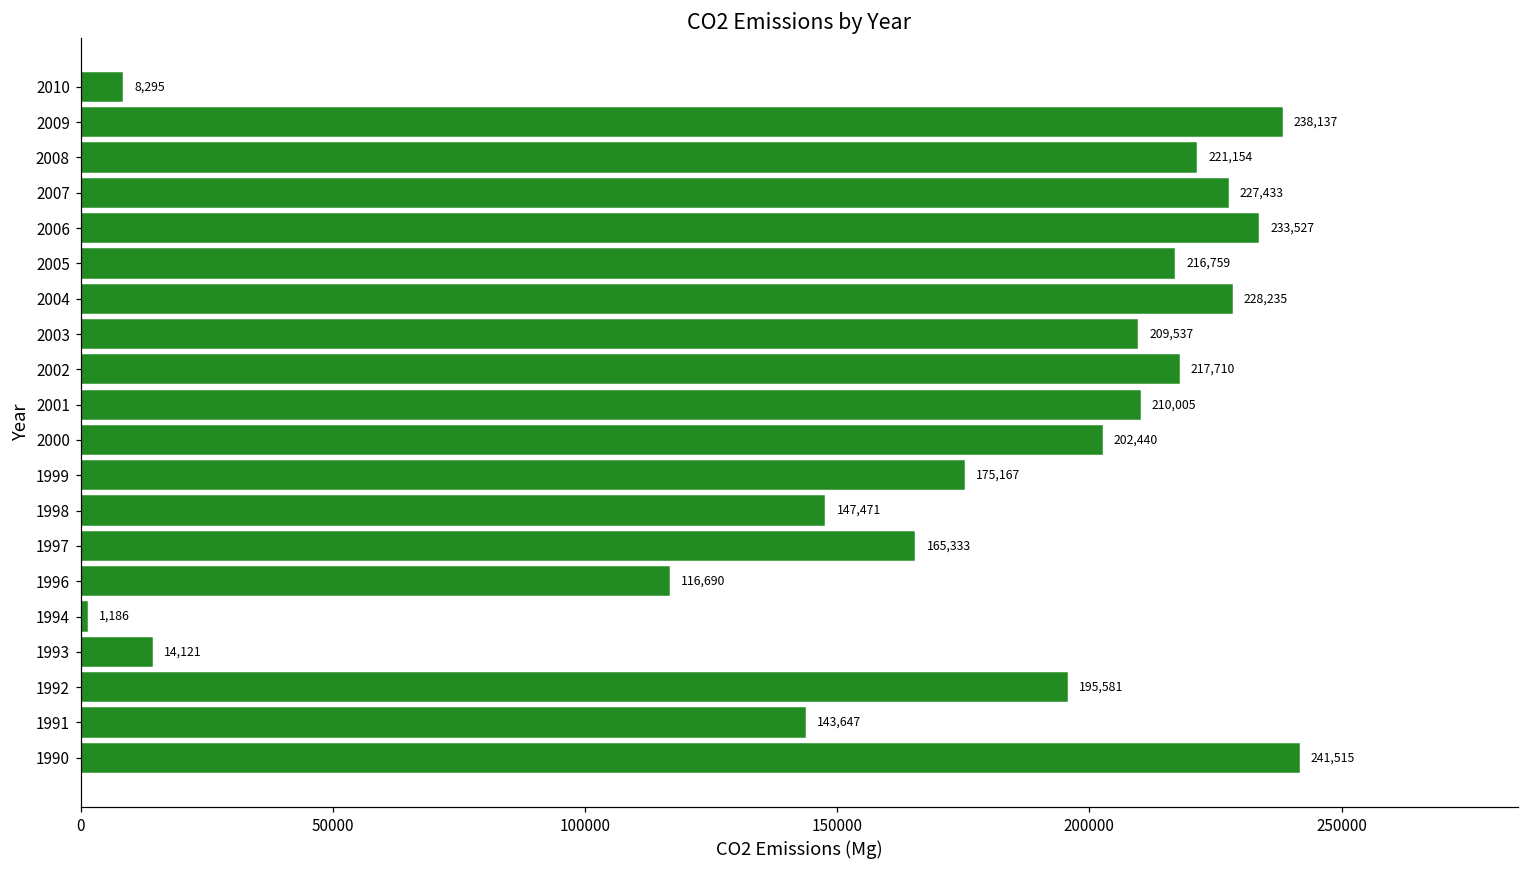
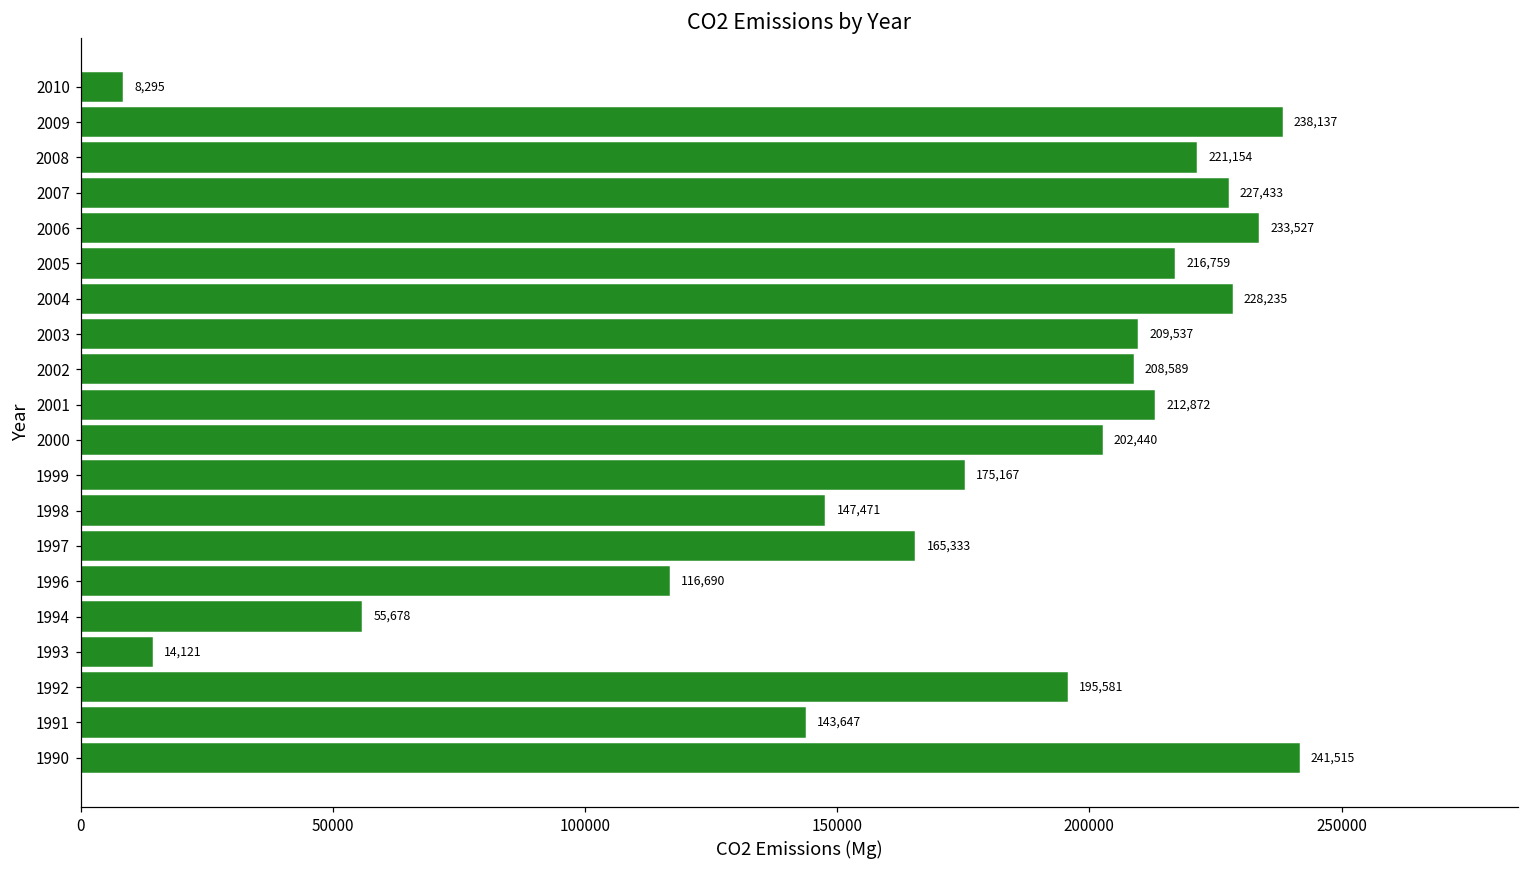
  {
    "2010": "8,295",
    "2009": "238,137",
    "2008": "221,154",
    "2007": "227,433",
    "2006": "233,527",
    "2005": "216,759",
    "2004": "228,235",
    "2003": "209,537",
-   "2002": "217,710",
-   "2001": "210,005",
+   "2002": "208,589",
+   "2001": "212,872",
    "2000": "202,440",
    "1999": "175,167",
    "1998": "147,471",
    "1997": "165,333",
    "1996": "116,690",
-   "1994": "1,186",
+   "1994": "55,678",
    "1993": "14,121",
    "1992": "195,581",
    "1991": "143,647",
    "1990": "241,515"
  }
